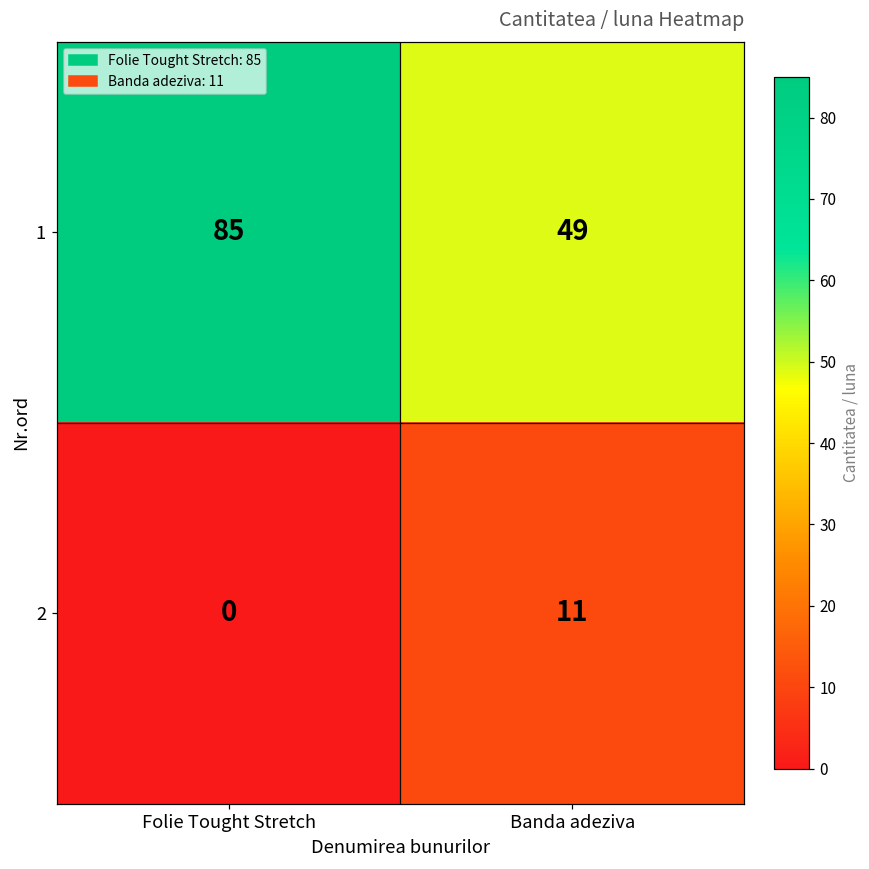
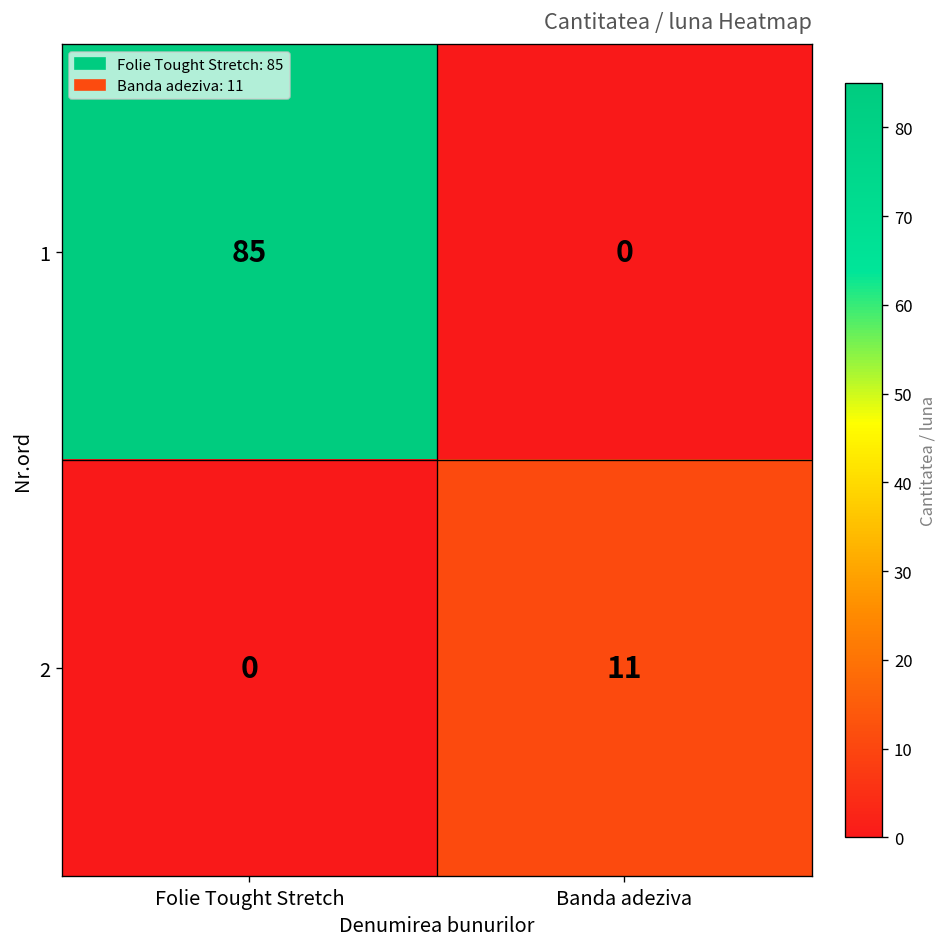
  {
    "1": {
      "Folie Tought Stretch": 85,
-     "Banda adeziva": 49
+     "Banda adeziva": 0
    },
    "2": {
      "Folie Tought Stretch": 0,
      "Banda adeziva": 11
    }
  }
